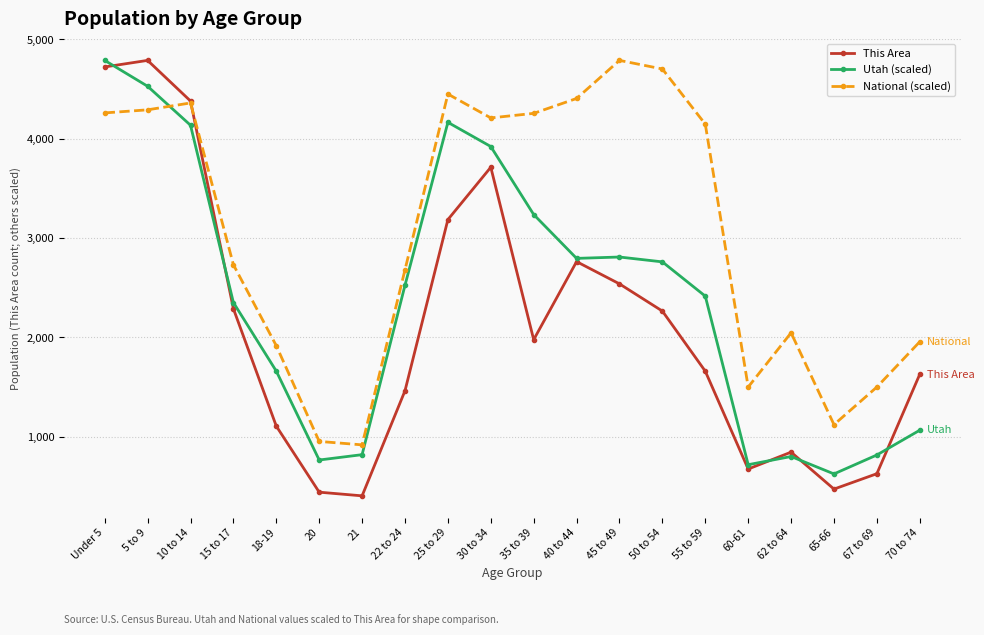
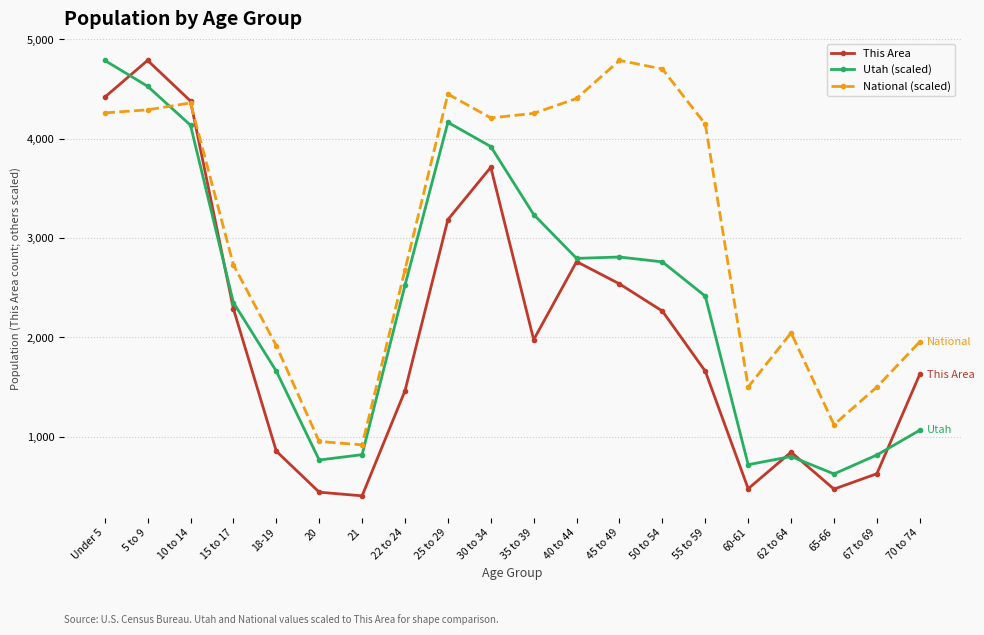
  {
    "This Area": {
-     "Under 5": "4,700",
+     "Under 5": "4,400",
      "5 to 9": "4,800",
      "15 to 17": "2,300",
-     "18-19": "1,100",
+     "18-19": "900",
      "20": "400",
      "21": "400",
      "22 to 24": "1,500",
      "25 to 29": "3,200",
      "30 to 34": "3,700",
      "35 to 39": "2,000",
      "40 to 44": "2,800",
      "45 to 49": "2,500",
      "50 to 54": "2,300",
      "55 to 59": "1,700",
-     "60-61": "700",
+     "60-61": "500",
      "62 to 64": "800",
      "65-66": "500",
      "67 to 69": "600",
      "70 to 74": "1,600"
    },
    "Utah (scaled)": {
      "Under 5": "4,800",
      "5 to 9": "4,500",
      "10 to 14": "4,100",
      "15 to 17": "2,400",
      "18-19": "1,700",
      "20": "800",
      "21": "800",
      "22 to 24": "2,500",
      "25 to 29": "4,200",
      "30 to 34": "3,900",
      "35 to 39": "3,200",
      "40 to 44": "2,800",
      "45 to 49": "2,800",
      "50 to 54": "2,800",
      "55 to 59": "2,400",
      "60-61": "700",
      "62 to 64": "800",
      "65-66": "600",
      "67 to 69": "800",
      "70 to 74": "1,100"
    },
    "National (scaled)": {
      "Under 5": "4,300",
      "5 to 9": "4,300",
      "15 to 17": "2,700",
      "18-19": "1,900",
      "20": "1,000",
      "21": "900",
      "22 to 24": "2,700",
      "25 to 29": "4,500",
      "30 to 34": "4,200",
      "35 to 39": "4,300",
      "40 to 44": "4,400",
      "45 to 49": "4,800",
      "50 to 54": "4,700",
      "55 to 59": "4,100",
      "60-61": "1,500",
      "62 to 64": "2,000",
      "65-66": "1,100",
      "67 to 69": "1,500",
      "70 to 74": "2,000"
    }
  }
